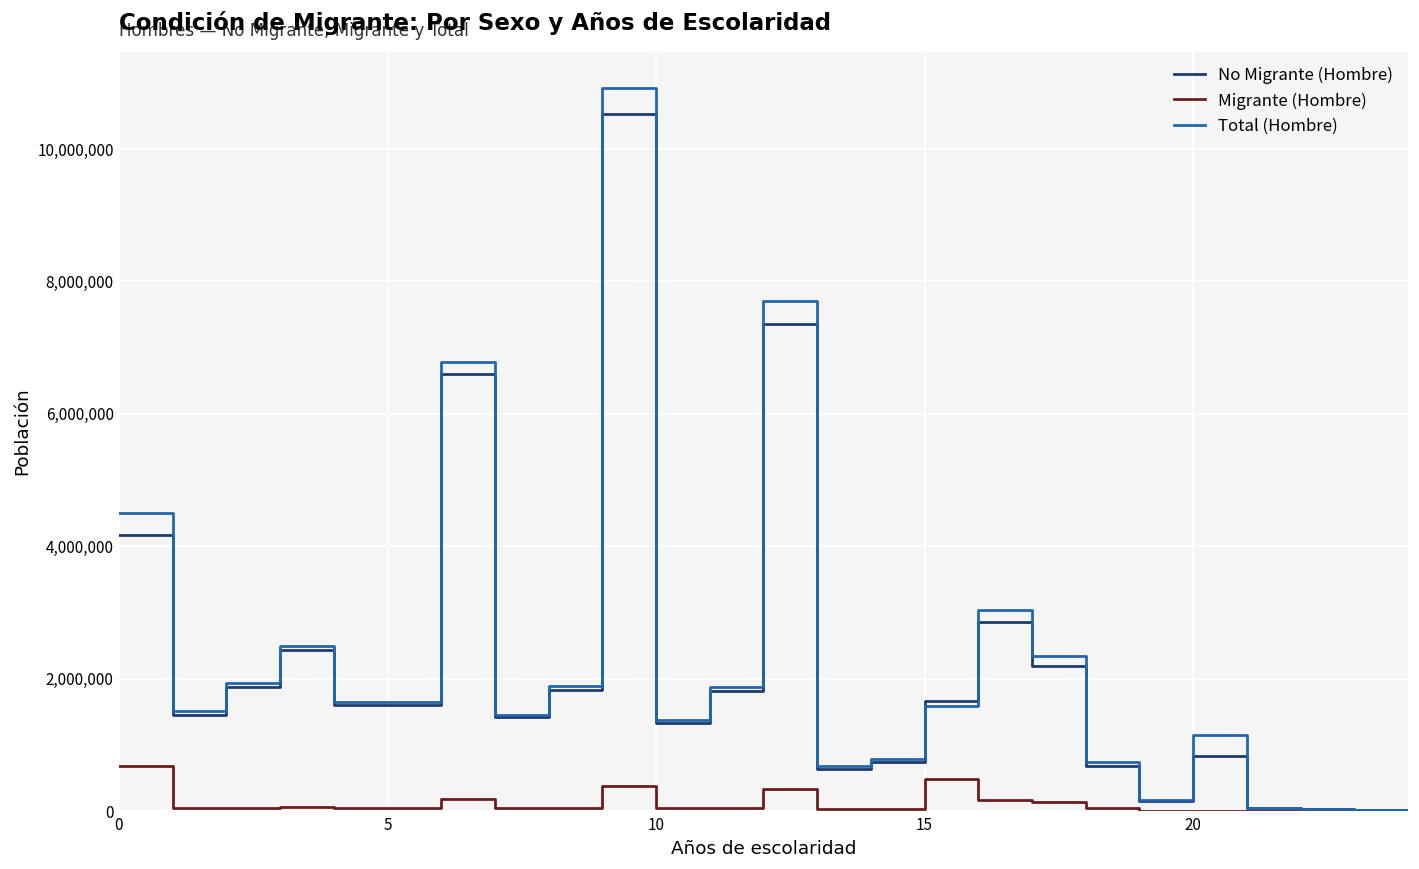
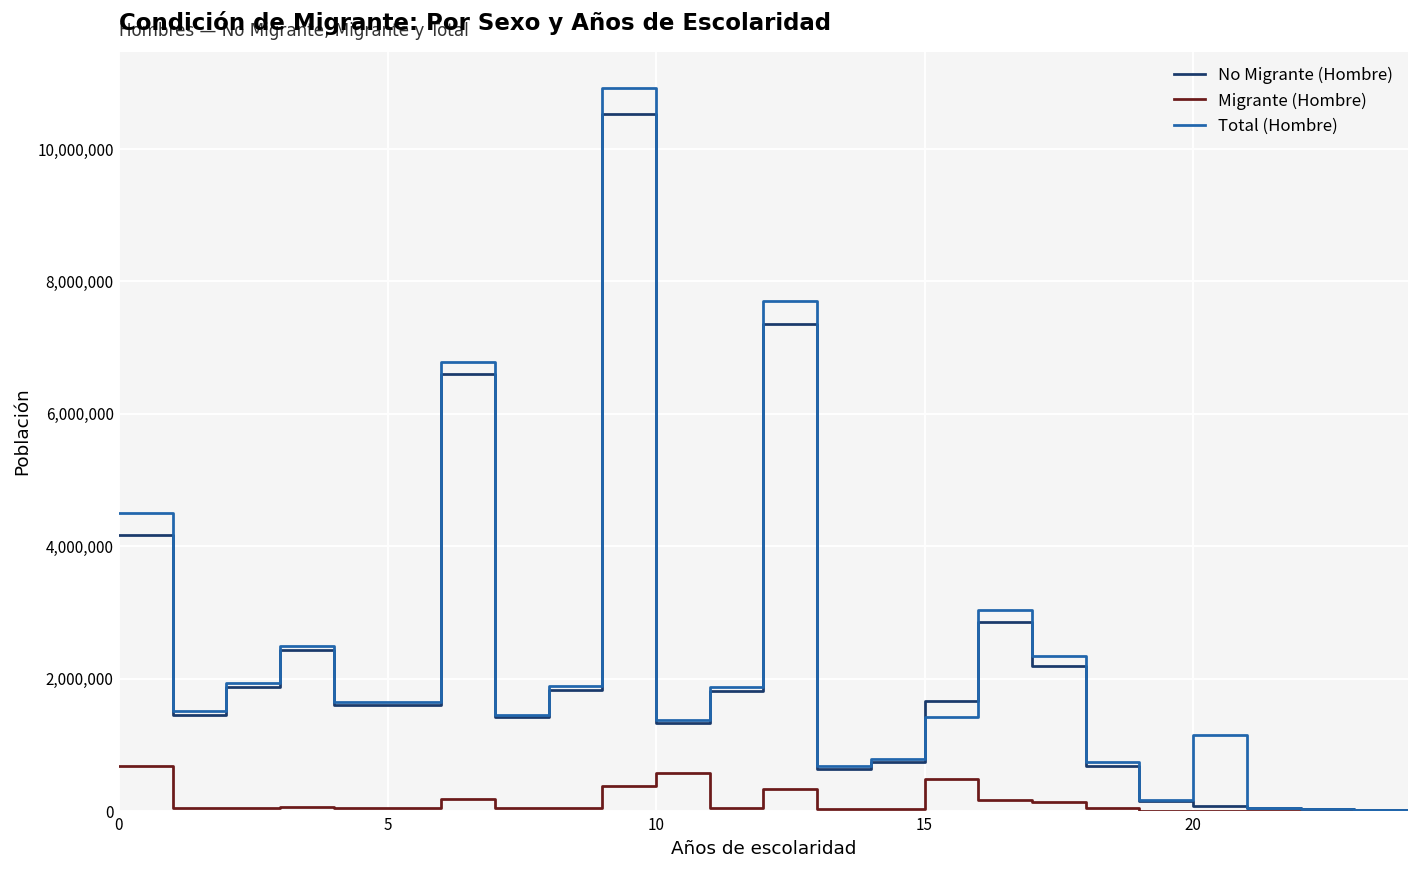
  {
    "No Migrante (Hombre)": {
      "0": "4,200,000",
      "5": "1,600,000",
      "10": "1,300,000",
      "15": "1,700,000",
-     "20": "800,000"
+     "20": "100,000"
    },
    "Migrante (Hombre)": {
      "0": "700,000",
      "5": "0",
-     "10": "0",
+     "10": "600,000",
      "15": "500,000",
      "20": "0"
    },
    "Total (Hombre)": {
      "0": "4,500,000",
      "5": "1,600,000",
      "10": "1,400,000",
-     "15": "1,600,000",
+     "15": "1,400,000",
      "20": "1,200,000"
    }
  }
